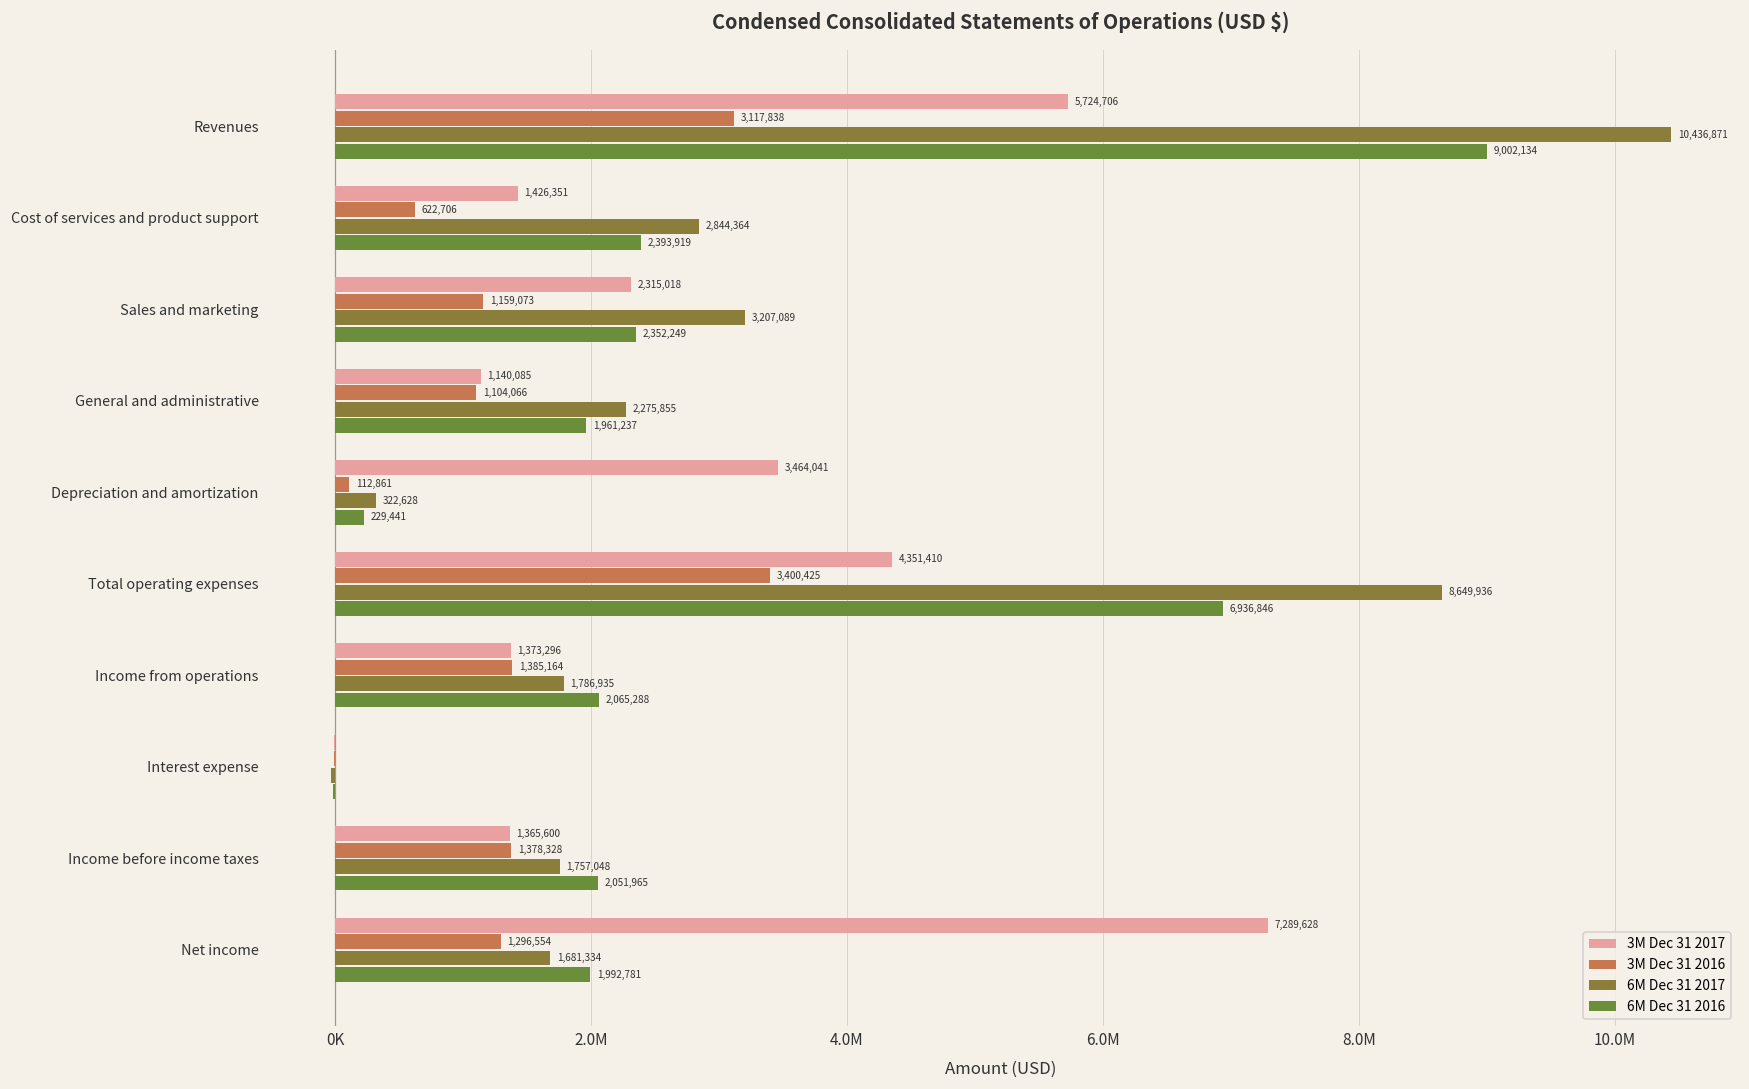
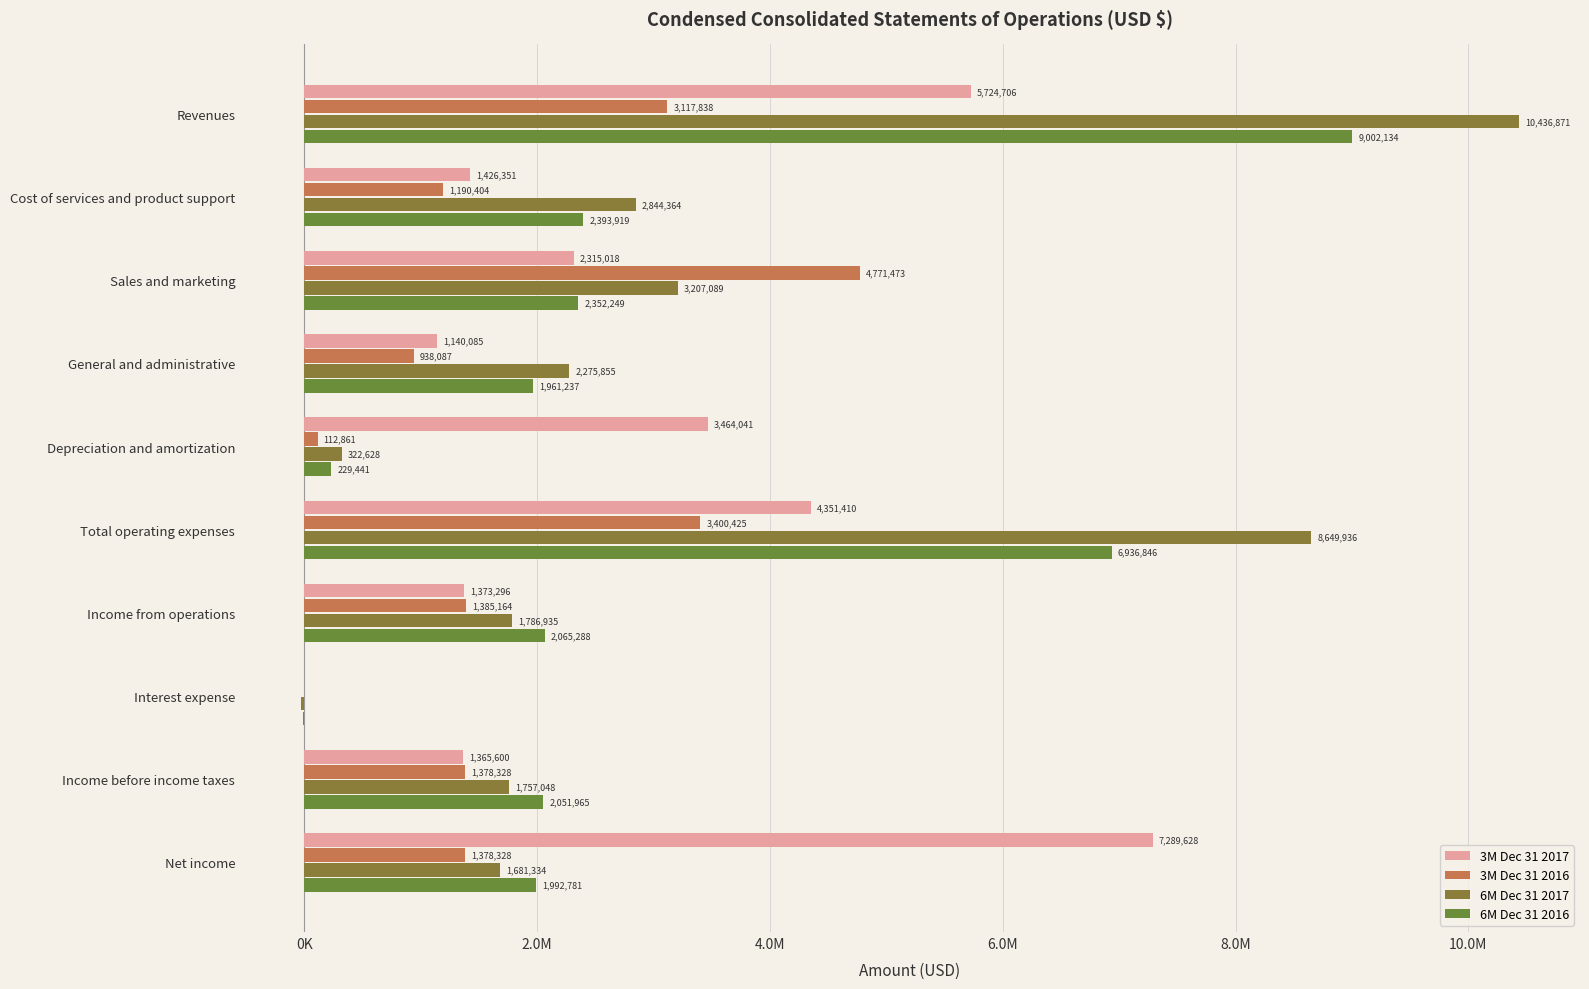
  {
    "3M Dec 31 2017": {
      "Revenues": "5,724,706",
      "Cost of services and product support": "1,426,351",
      "Sales and marketing": "2,315,018",
      "General and administrative": "1,140,085",
      "Depreciation and amortization": "3,464,041",
      "Total operating expenses": "4,351,410",
      "Income from operations": "1,373,296",
      "Income before income taxes": "1,365,600",
      "Net income": "7,289,628"
    },
    "3M Dec 31 2016": {
      "Revenues": "3,117,838",
-     "Cost of services and product support": "622,706",
-     "Sales and marketing": "1,159,073",
-     "General and administrative": "1,104,066",
+     "Cost of services and product support": "1,190,404",
+     "Sales and marketing": "4,771,473",
+     "General and administrative": "938,087",
      "Depreciation and amortization": "112,861",
      "Total operating expenses": "3,400,425",
      "Income from operations": "1,385,164",
      "Income before income taxes": "1,378,328",
-     "Net income": "1,296,554"
+     "Net income": "1,378,328"
    }
  }
